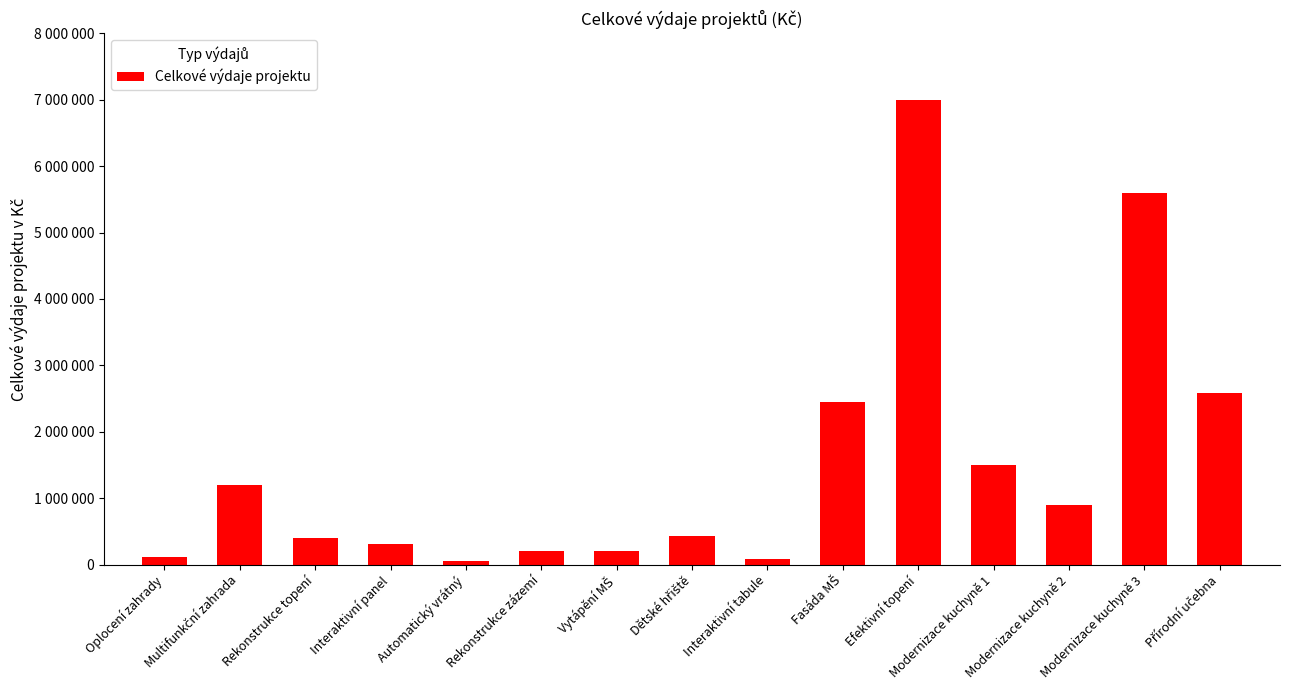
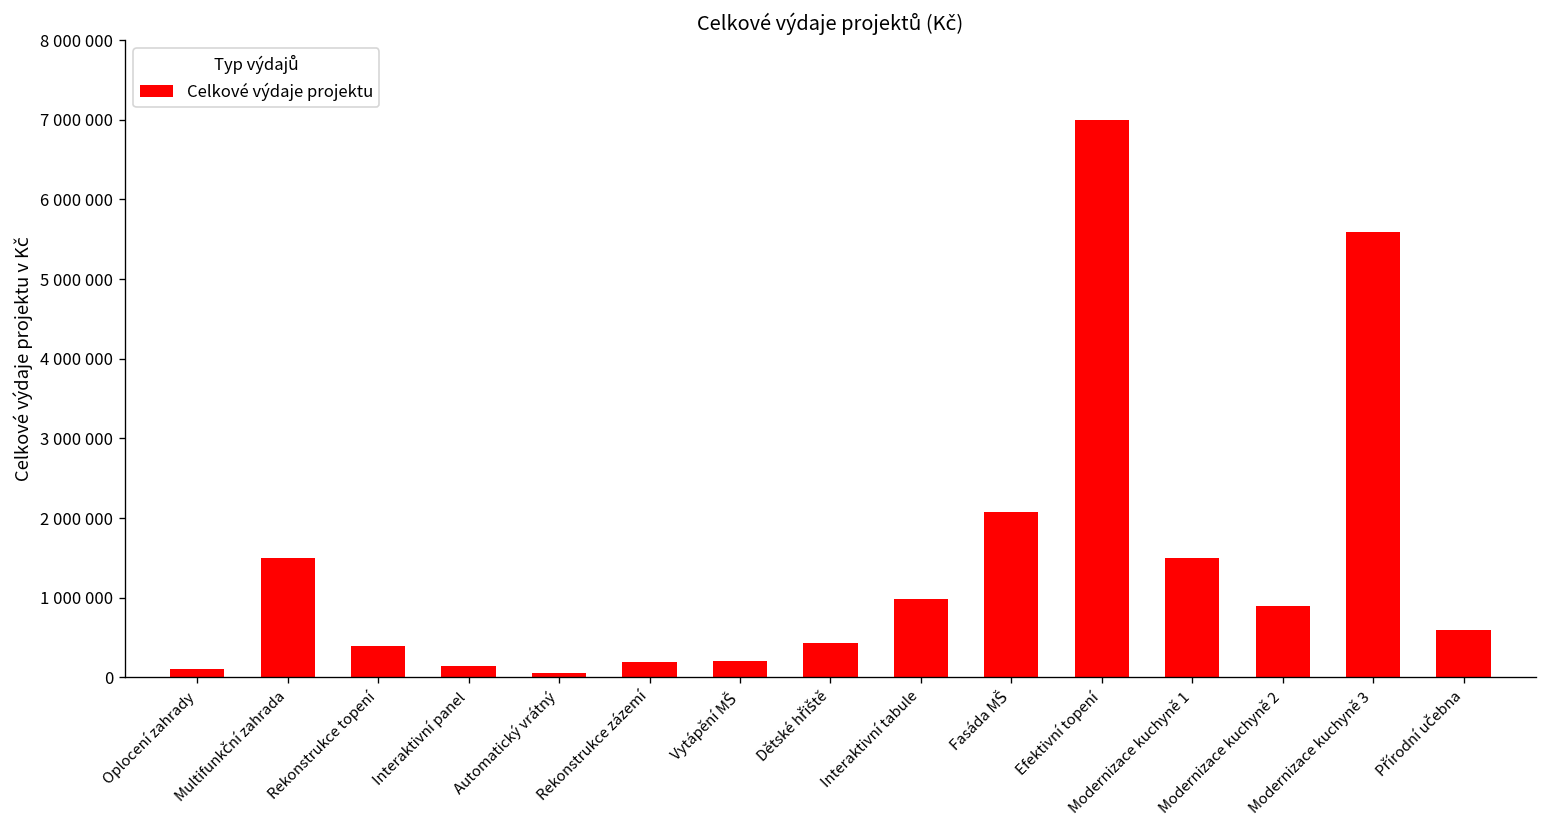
  {
    "Oplocení zahrady": 100000,
-   "Multifunkční zahrada": 1200000,
+   "Multifunkční zahrada": 1500000,
    "Rekonstrukce topení": 400000,
-   "Interaktivní panel": 300000,
+   "Interaktivní panel": 200000,
    "Automatický vrátný": 100000,
    "Rekonstrukce zázemí": 200000,
    "Vytápění MŠ": 200000,
    "Dětské hřiště": 400000,
-   "Interaktivní tabule": 100000,
-   "Fasáda MŠ": 2500000,
+   "Interaktivní tabule": 1000000,
+   "Fasáda MŠ": 2100000,
    "Efektivní topení": 7000000,
    "Modernizace kuchyně 1": 1500000,
    "Modernizace kuchyně 2": 900000,
    "Modernizace kuchyně 3": 5600000,
-   "Přírodní učebna": 2600000
+   "Přírodní učebna": 600000
  }
